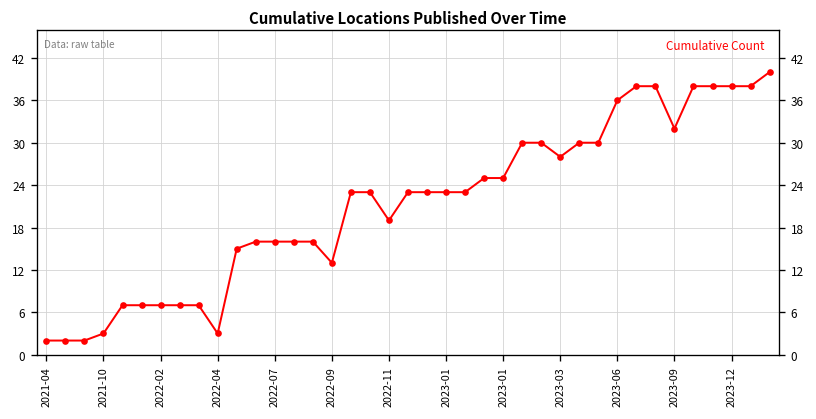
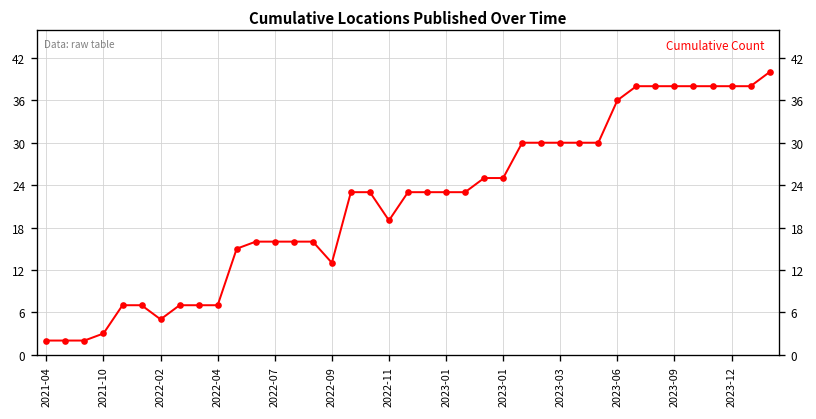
  {
    "2021-04": 2,
    "2021-10": 3,
-   "2022-02": 7,
-   "2022-04": 3,
+   "2022-02": 5,
+   "2022-04": 7,
    "2022-07": 16,
    "2022-09": 13,
    "2022-11": 19,
-   "2023-03": 28,
+   "2023-03": 30,
    "2023-06": 36,
-   "2023-09": 32,
+   "2023-09": 38,
    "2023-12": 38
  }
